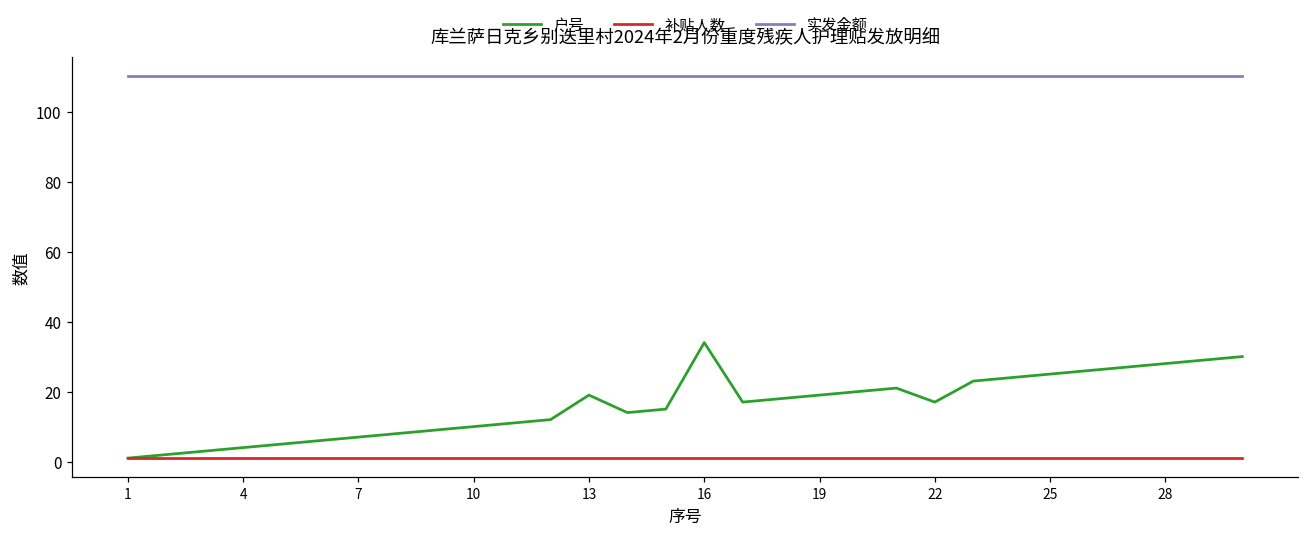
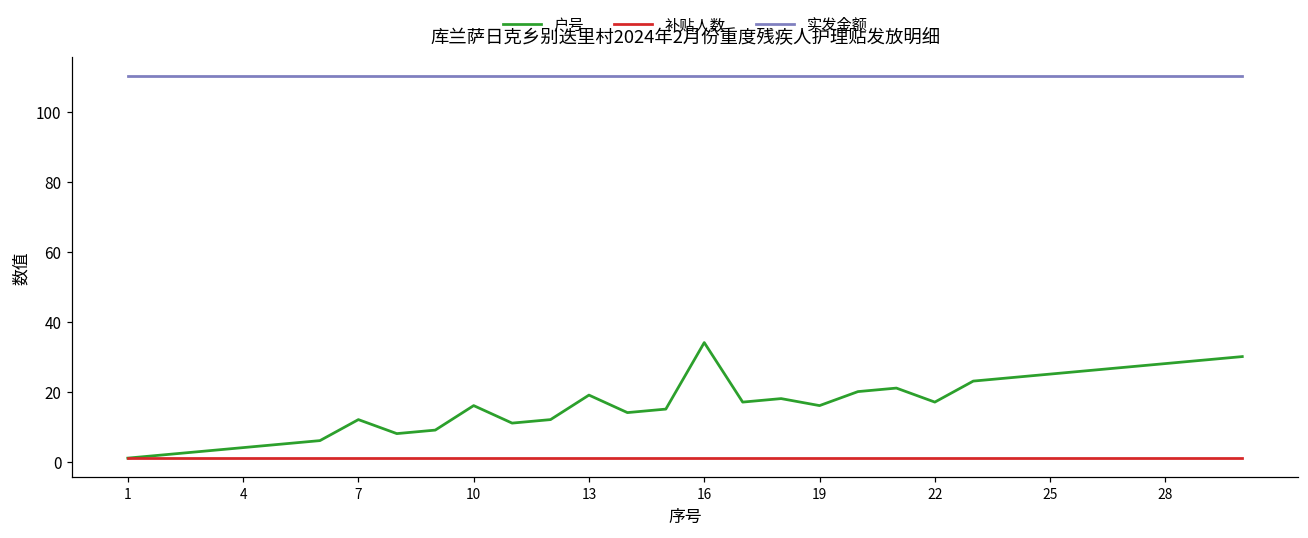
  {
    "户号": {
      "4": 4,
-     "7": 7,
-     "10": 10,
+     "7": 12,
+     "10": 16,
      "13": 19,
      "16": 34,
-     "19": 19,
+     "19": 16,
      "22": 17,
      "25": 25,
      "28": 28
    },
    "补贴人数": {
      "4": 1,
      "7": 1,
      "10": 1,
      "13": 1,
      "16": 1,
      "19": 1,
      "22": 1,
      "25": 1,
      "28": 1
    },
    "实发金额": {
      "1": 110,
      "4": 110,
      "7": 110,
      "10": 110,
      "13": 110,
      "16": 110,
      "19": 110,
      "22": 110,
      "25": 110,
      "28": 110
    }
  }
